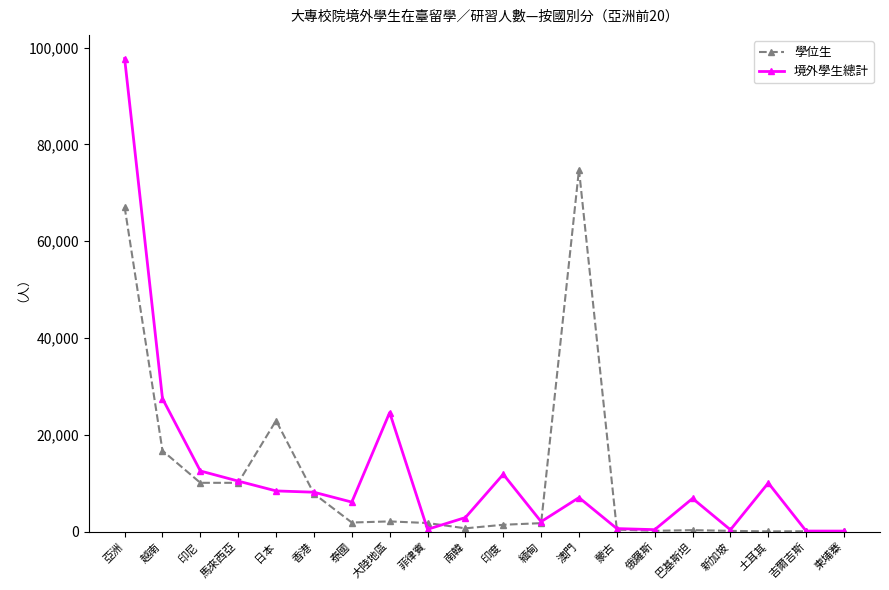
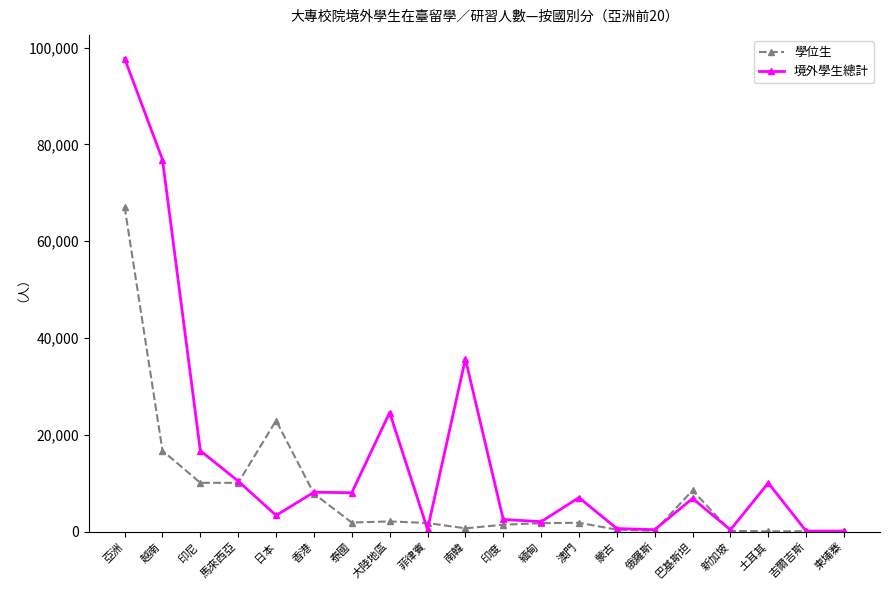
  {
    "學位生": {
      "亞洲": "67,000",
      "越南": "17,000",
      "印尼": "10,000",
      "日本": "23,000",
      "泰國": "2,000",
      "大陸地區": "2,000",
      "菲律賓": "2,000",
      "南韓": "1,000",
      "印度": "1,000",
-     "澳門": "75,000",
-     "巴基斯坦": "0",
+     "澳門": "2,000",
+     "巴基斯坦": "9,000",
      "土耳其": "0"
    },
    "境外學生總計": {
      "亞洲": "98,000",
-     "越南": "27,000",
-     "印尼": "13,000",
-     "日本": "8,000",
-     "泰國": "6,000",
+     "越南": "77,000",
+     "印尼": "17,000",
+     "日本": "3,000",
+     "泰國": "8,000",
      "大陸地區": "25,000",
      "菲律賓": "0",
-     "南韓": "3,000",
-     "印度": "12,000",
+     "南韓": "36,000",
+     "印度": "3,000",
      "澳門": "7,000",
      "巴基斯坦": "7,000",
      "土耳其": "10,000"
    }
  }
